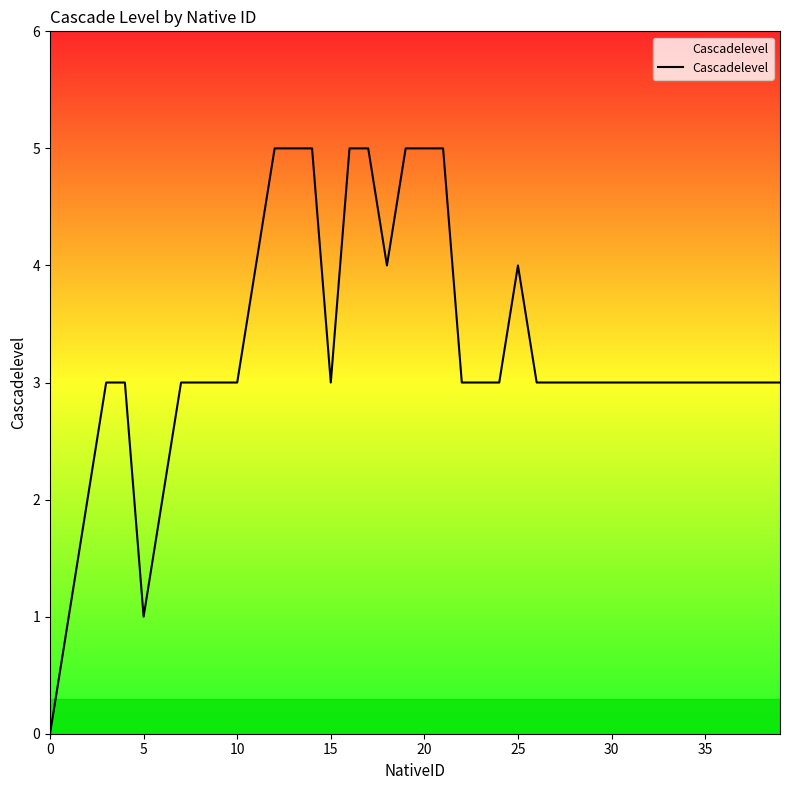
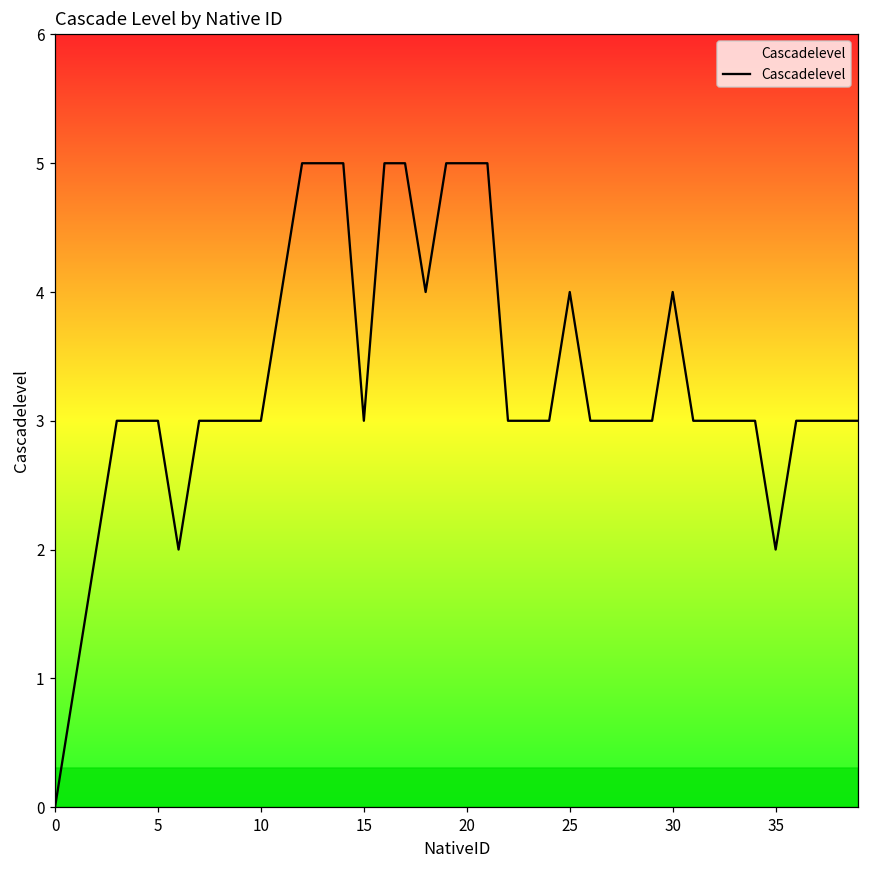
  {
-   "5": 1,
+   "5": 3,
    "10": 3,
    "15": 3,
    "20": 5,
    "25": 4,
-   "30": 3,
-   "35": 3
+   "30": 4,
+   "35": 2
  }
